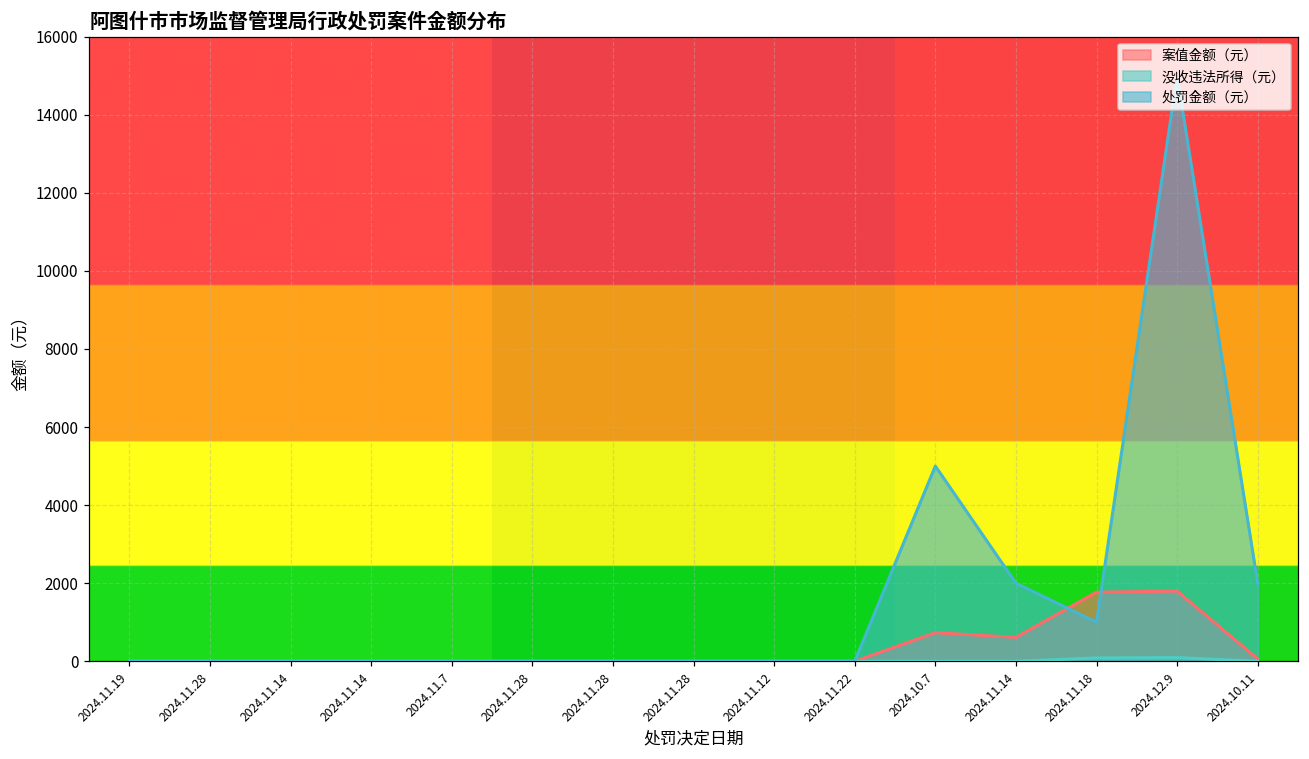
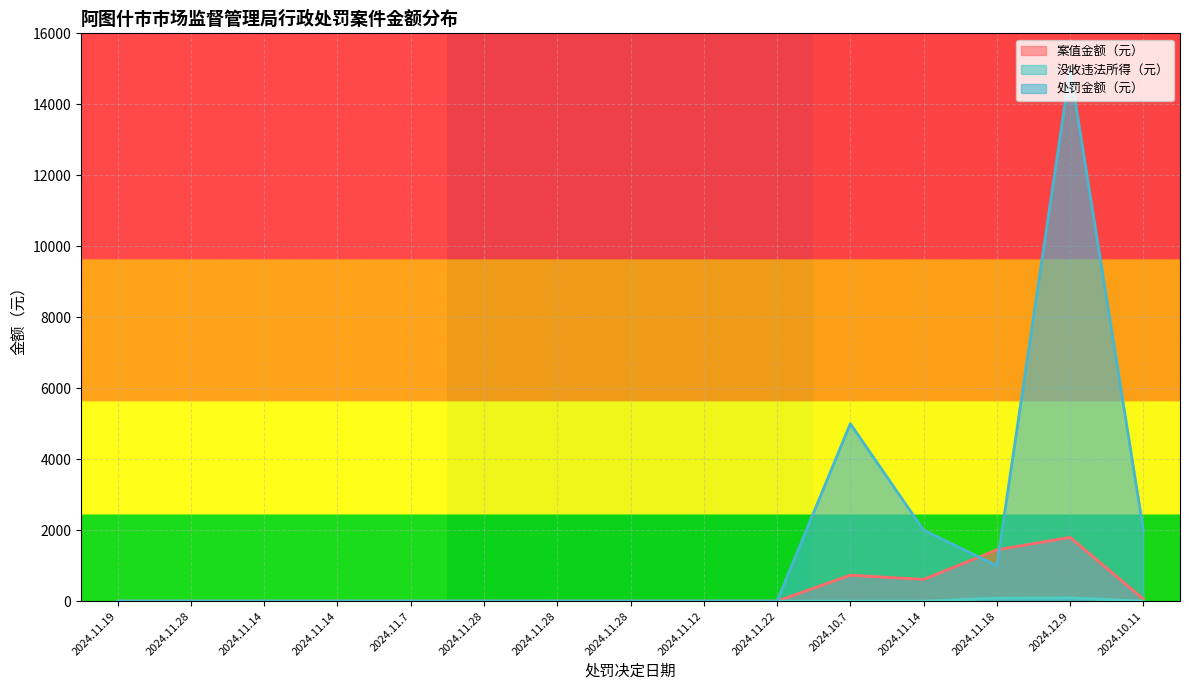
  {
    "案值金额（元）": {
      "2024.10.7": 700,
-     "2024.11.18": 1800,
+     "2024.11.18": 1400,
      "2024.12.9": 1800
    }
  }
